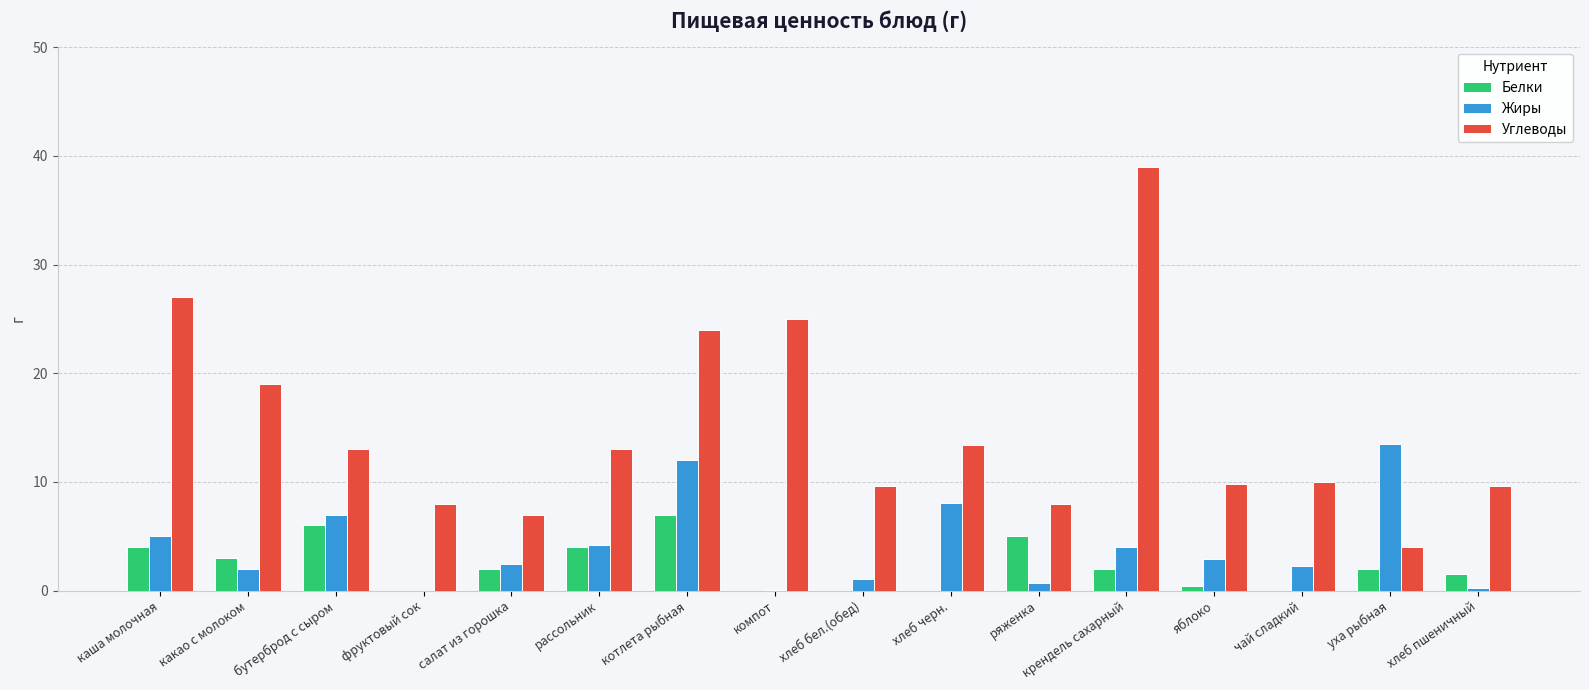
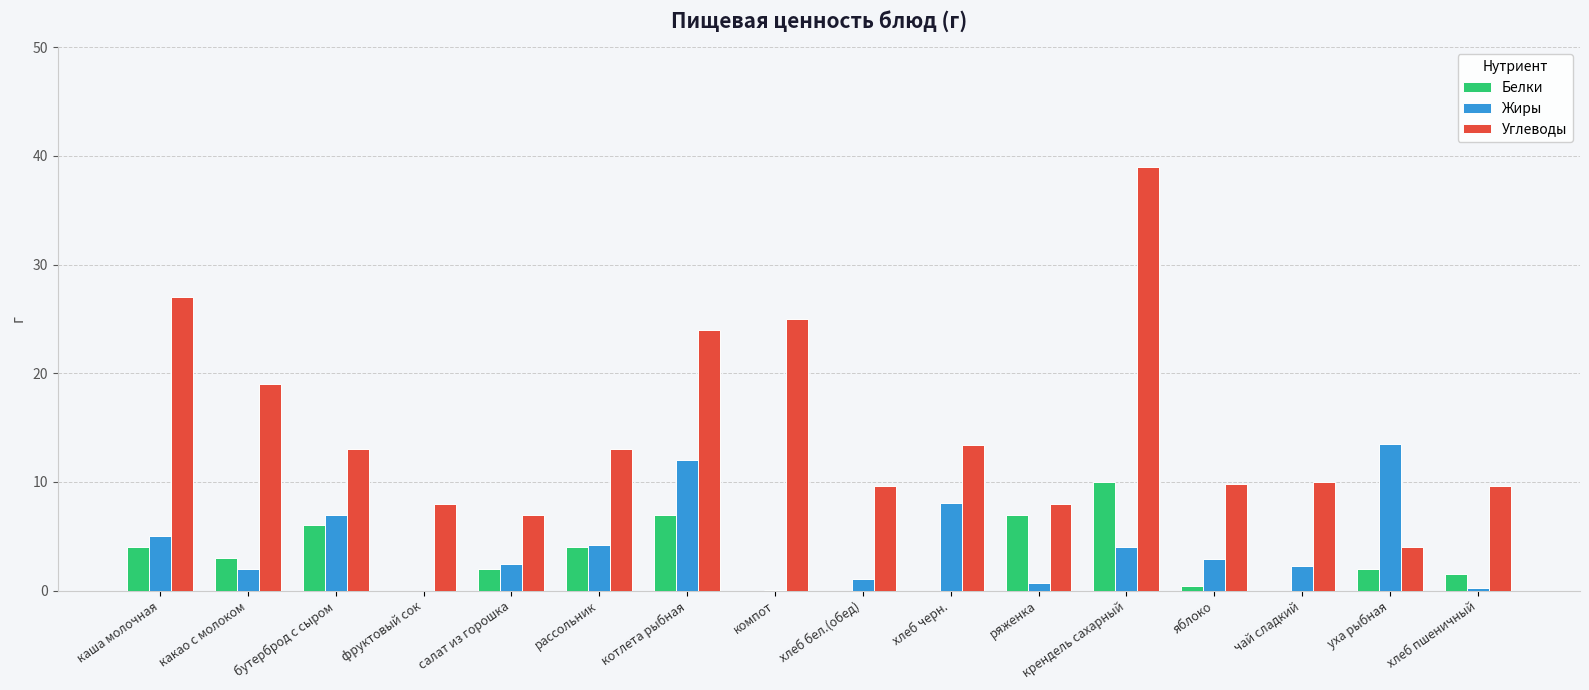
  {
    "Белки": {
      "каша молочная": 4,
      "какао с молоком": 3,
      "бутерброд с сыром": 6,
      "фруктовый сок": 0,
      "салат из горошка": 2,
      "рассольник": 4,
      "котлета рыбная": 7,
      "компот": 0,
      "хлеб бел.(обед)": 0,
      "хлеб черн.": 0,
-     "ряженка": 5,
-     "крендель сахарный": 2,
+     "ряженка": 7,
+     "крендель сахарный": 10,
      "яблоко": 0.4,
      "чай сладкий": 0,
      "уха рыбная": 2,
      "хлеб пшеничный": 1.6
    },
    "Жиры": {
      "каша молочная": 5,
      "какао с молоком": 2,
      "бутерброд с сыром": 7,
      "фруктовый сок": 0,
      "салат из горошка": 2.4,
      "рассольник": 4,
      "котлета рыбная": 12,
      "хлеб бел.(обед)": 1,
      "хлеб черн.": 8,
      "ряженка": 0.7,
      "крендель сахарный": 4,
      "яблоко": 3,
      "чай сладкий": 2.3,
      "уха рыбная": 13.5
    },
    "Углеводы": {
      "каша молочная": 27,
      "какао с молоком": 19,
      "бутерброд с сыром": 13,
      "фруктовый сок": 8,
      "салат из горошка": 7,
      "рассольник": 13,
      "котлета рыбная": 24,
      "компот": 25,
      "хлеб бел.(обед)": 9.7,
      "хлеб черн.": 13.4,
      "ряженка": 8,
      "крендель сахарный": 39,
      "яблоко": 10,
      "чай сладкий": 10,
      "уха рыбная": 4,
      "хлеб пшеничный": 9.7
    }
  }
